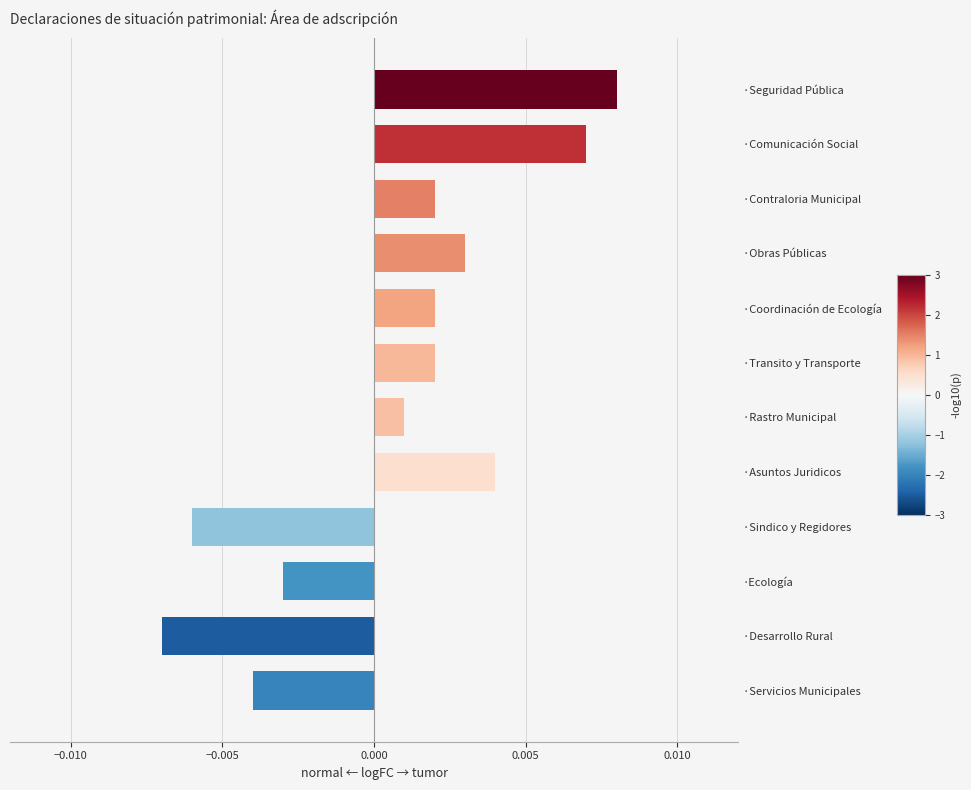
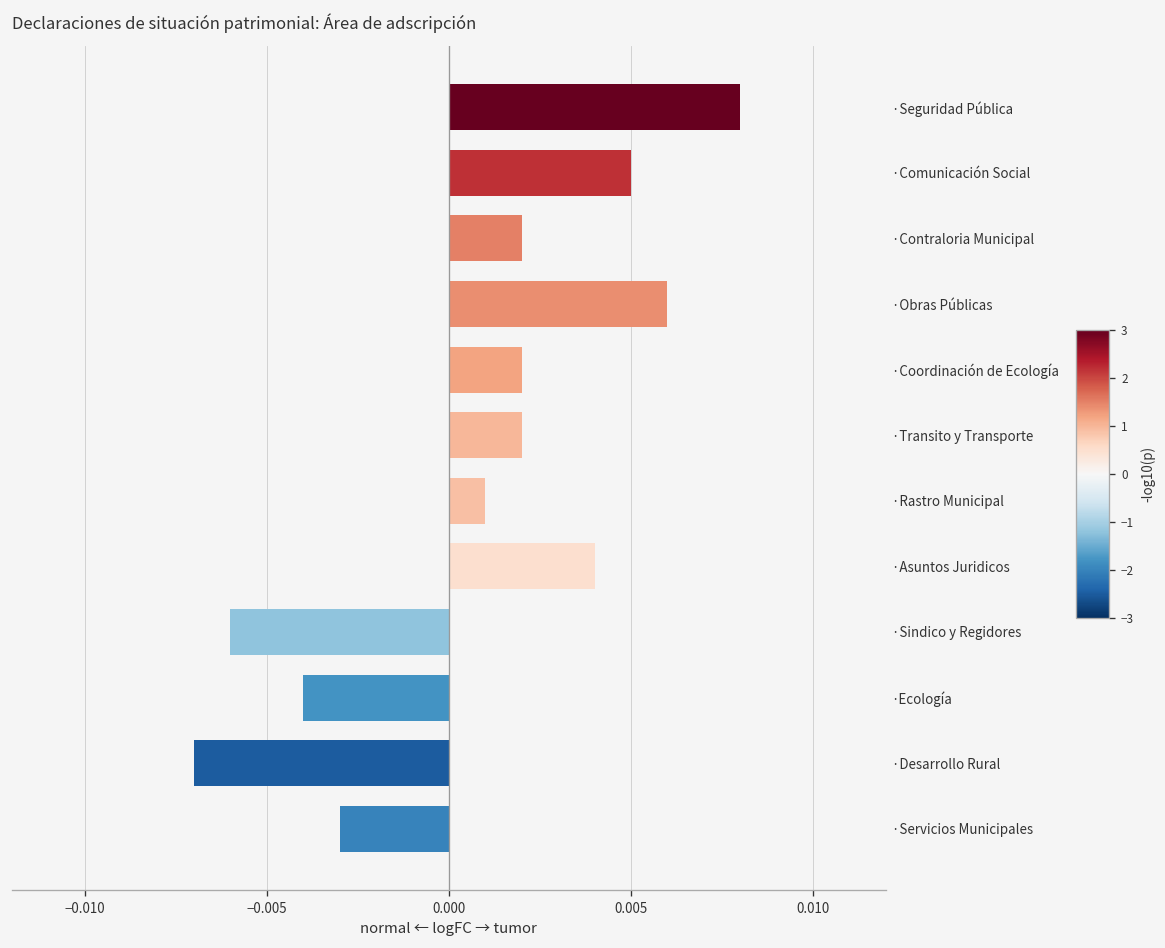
  {
    "·Seguridad Pública": 0.008,
-   "·Comunicación Social": 0.007,
+   "·Comunicación Social": 0.005,
    "·Contraloria Municipal": 0.002,
-   "·Obras Públicas": 0.003,
+   "·Obras Públicas": 0.006,
    "·Coordinación de Ecología": 0.002,
    "·Transito y Transporte": 0.002,
    "·Rastro Municipal": 0.001,
    "·Asuntos Juridicos": 0.004,
    "·Sindico y Regidores": -0.006,
-   "·Ecología": -0.003,
+   "·Ecología": -0.004,
    "·Desarrollo Rural": -0.007,
-   "·Servicios Municipales": -0.004
+   "·Servicios Municipales": -0.003
  }
